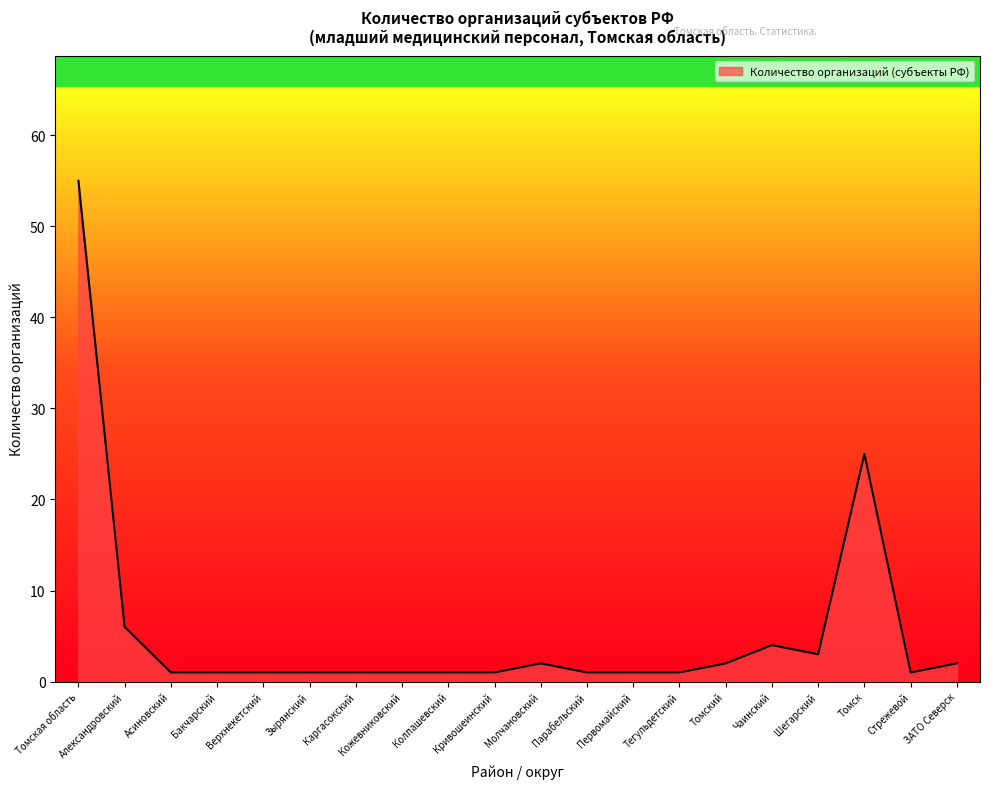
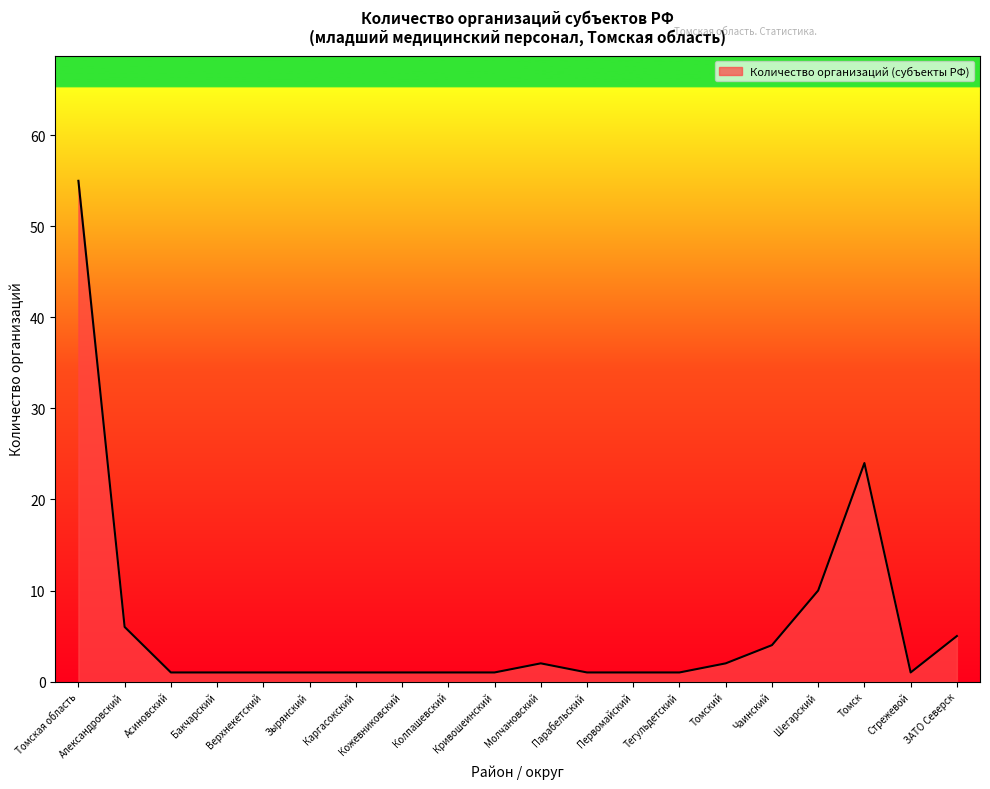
  {
    "Томская область": 55,
    "Александровский": 6,
    "Асиновский": 1,
    "Бакчарский": 1,
    "Верхнекетский": 1,
    "Зырянский": 1,
    "Каргасокский": 1,
    "Кожевниковский": 1,
    "Колпашевский": 1,
    "Кривошеинский": 1,
    "Молчановский": 2,
    "Парабельский": 1,
    "Первомайский": 1,
    "Тегульдетский": 1,
    "Томский": 2,
    "Чаинский": 4,
-   "Шегарский": 3,
-   "Томск": 25,
+   "Шегарский": 10,
+   "Томск": 24,
    "Стрежевой": 1,
-   "ЗАТО Северск": 2
+   "ЗАТО Северск": 5
  }
